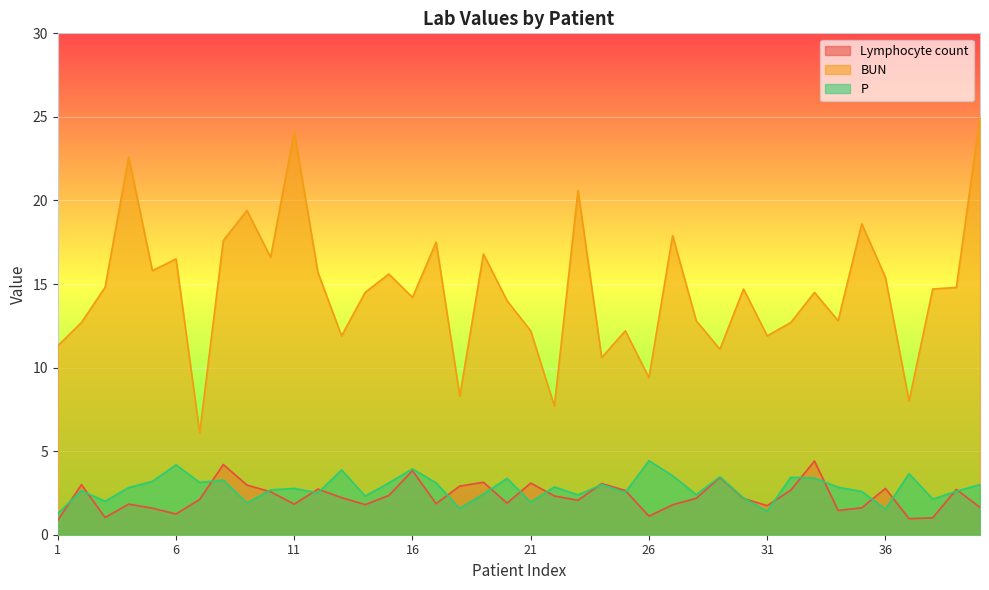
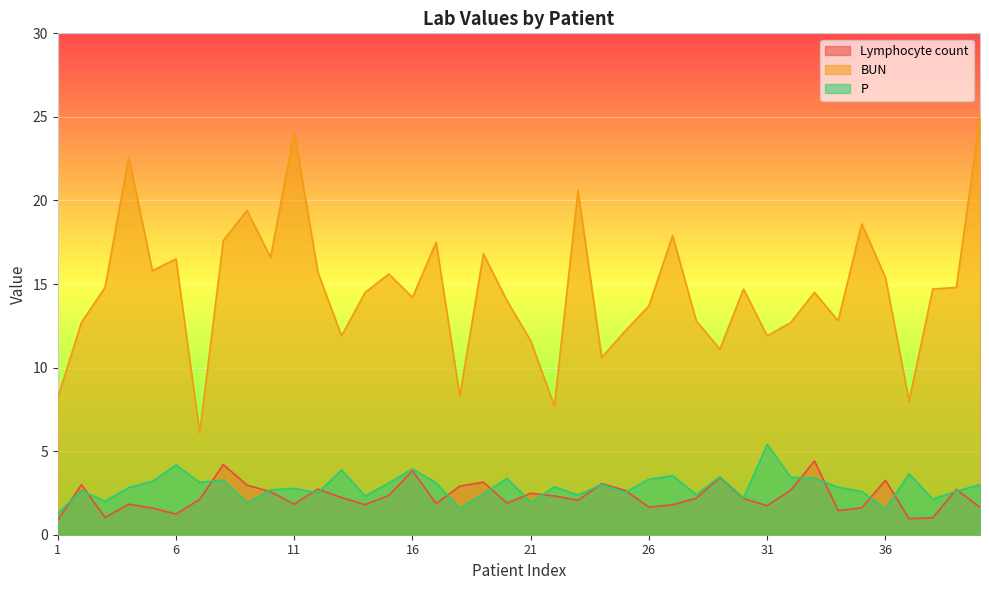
  {
    "Lymphocyte count": {
      "1": 0.9,
      "6": 1.2,
      "11": 1.8,
-     "21": 3.1,
-     "26": 1.1,
+     "21": 2.5,
+     "26": 1.7,
      "31": 1.7,
-     "36": 2.8
+     "36": 3.3
    },
    "BUN": {
-     "1": 11.3,
+     "1": 8.2,
      "6": 16.5,
      "11": 24.1,
      "16": 14.2,
-     "21": 12.2,
-     "26": 9.4,
+     "21": 11.6,
+     "26": 13.7,
      "31": 11.9,
      "36": 15.4
    },
    "P": {
      "1": 1.3,
      "6": 4.2,
      "11": 2.8,
      "21": 2.0,
-     "26": 4.4,
-     "31": 1.4,
+     "26": 3.3,
+     "31": 5.4,
      "36": 1.5
    }
  }
